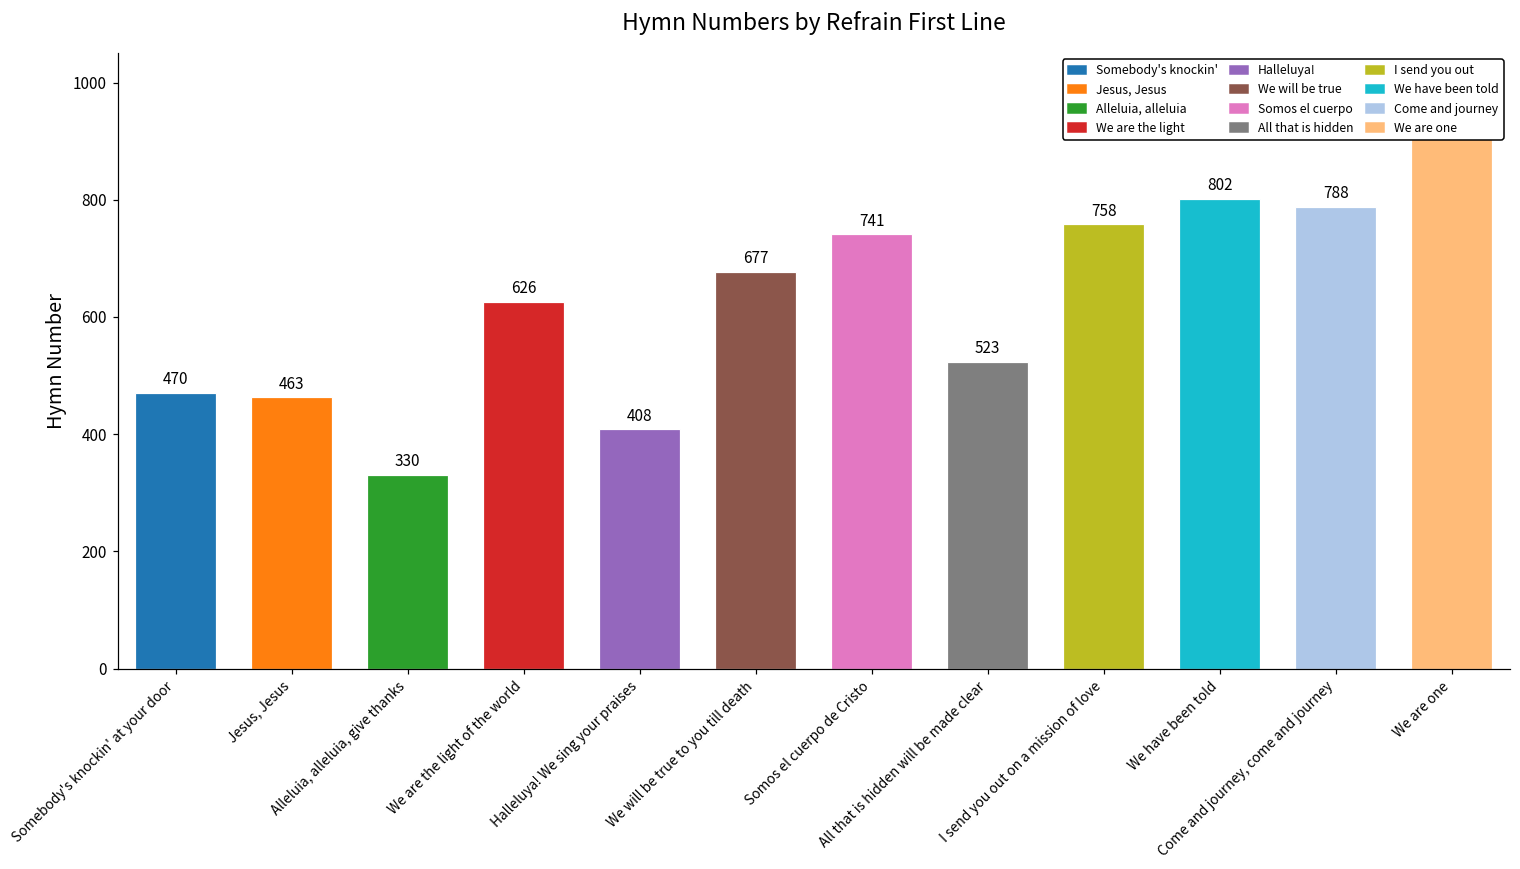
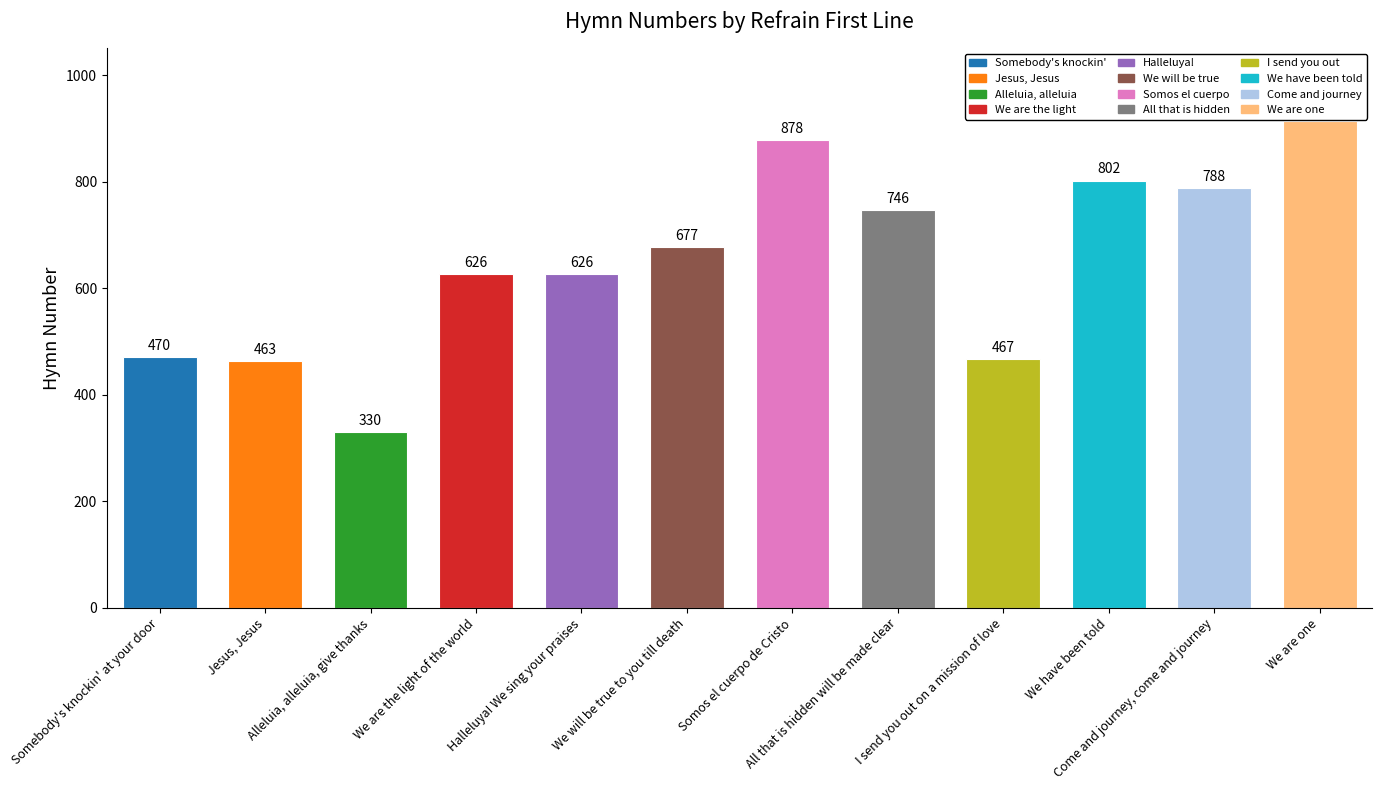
  {
    "Somebody's knockin' at your door": 470,
    "Jesus, Jesus": 463,
    "Alleluia, alleluia, give thanks": 330,
    "We are the light of the world": 626,
-   "Halleluya! We sing your praises": 408,
+   "Halleluya! We sing your praises": 626,
    "We will be true to you till death": 677,
-   "Somos el cuerpo de Cristo": 741,
-   "All that is hidden will be made clear": 523,
-   "I send you out on a mission of love": 758,
+   "Somos el cuerpo de Cristo": 878,
+   "All that is hidden will be made clear": 746,
+   "I send you out on a mission of love": 467,
    "We have been told": 802,
    "Come and journey, come and journey": 788
  }
